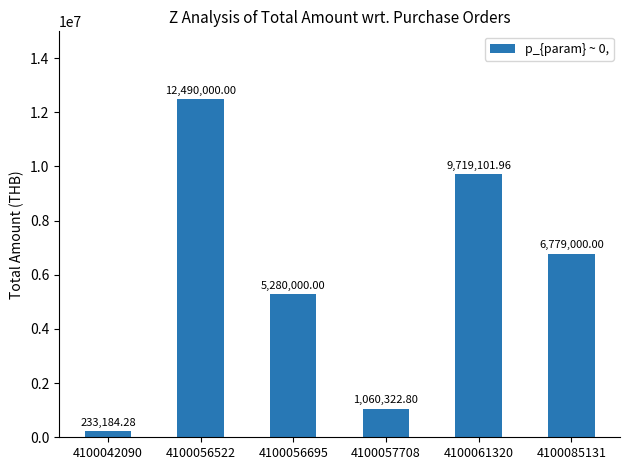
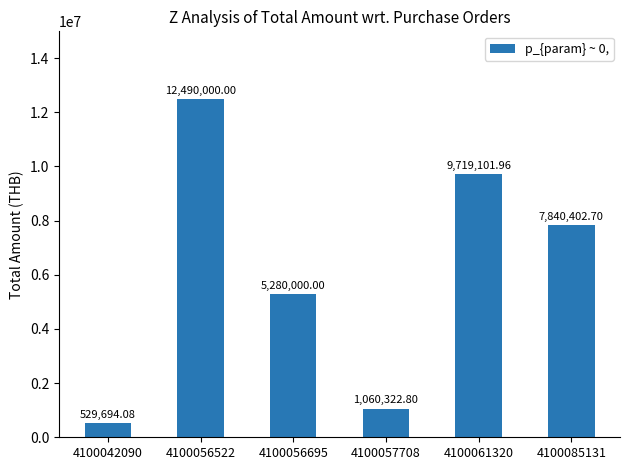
  {
-   "4100042090": "233,184.28",
+   "4100042090": "529,694.08",
    "4100056522": "12,490,000.00",
    "4100056695": "5,280,000.00",
    "4100057708": "1,060,322.80",
    "4100061320": "9,719,101.96",
-   "4100085131": "6,779,000.00"
+   "4100085131": "7,840,402.70"
  }
